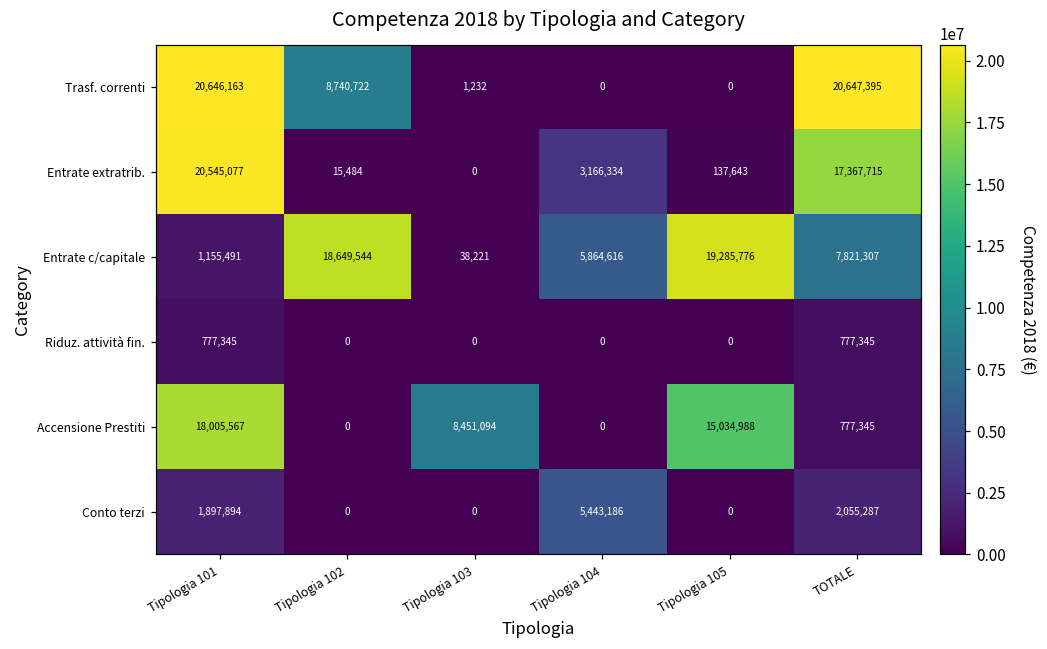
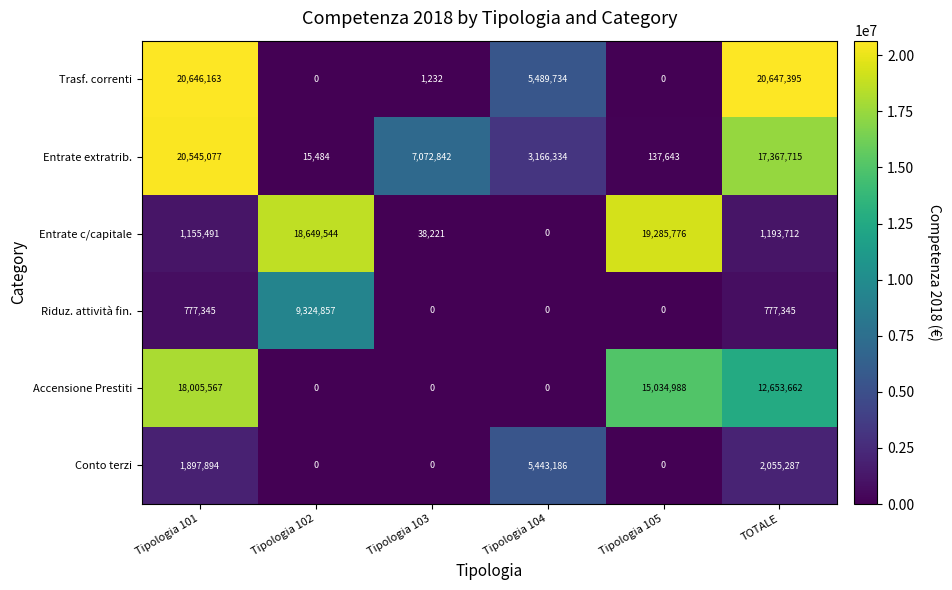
  {
    "Trasf. correnti": {
      "Tipologia 101": "20,646,163",
-     "Tipologia 102": "8,740,722",
+     "Tipologia 102": "0",
      "Tipologia 103": "1,232",
-     "Tipologia 104": "0",
+     "Tipologia 104": "5,489,734",
      "Tipologia 105": "0",
      "TOTALE": "20,647,395"
    },
    "Entrate extratrib.": {
      "Tipologia 101": "20,545,077",
      "Tipologia 102": "15,484",
-     "Tipologia 103": "0",
+     "Tipologia 103": "7,072,842",
      "Tipologia 104": "3,166,334",
      "Tipologia 105": "137,643",
      "TOTALE": "17,367,715"
    },
    "Entrate c/capitale": {
      "Tipologia 101": "1,155,491",
      "Tipologia 102": "18,649,544",
      "Tipologia 103": "38,221",
-     "Tipologia 104": "5,864,616",
+     "Tipologia 104": "0",
      "Tipologia 105": "19,285,776",
-     "TOTALE": "7,821,307"
+     "TOTALE": "1,193,712"
    },
    "Riduz. attività fin.": {
      "Tipologia 101": "777,345",
-     "Tipologia 102": "0",
+     "Tipologia 102": "9,324,857",
      "Tipologia 103": "0",
      "Tipologia 104": "0",
      "Tipologia 105": "0",
      "TOTALE": "777,345"
    },
    "Accensione Prestiti": {
      "Tipologia 101": "18,005,567",
      "Tipologia 102": "0",
-     "Tipologia 103": "8,451,094",
+     "Tipologia 103": "0",
      "Tipologia 104": "0",
      "Tipologia 105": "15,034,988",
-     "TOTALE": "777,345"
+     "TOTALE": "12,653,662"
    },
    "Conto terzi": {
      "Tipologia 101": "1,897,894",
      "Tipologia 102": "0",
      "Tipologia 103": "0",
      "Tipologia 104": "5,443,186",
      "Tipologia 105": "0",
      "TOTALE": "2,055,287"
    }
  }
